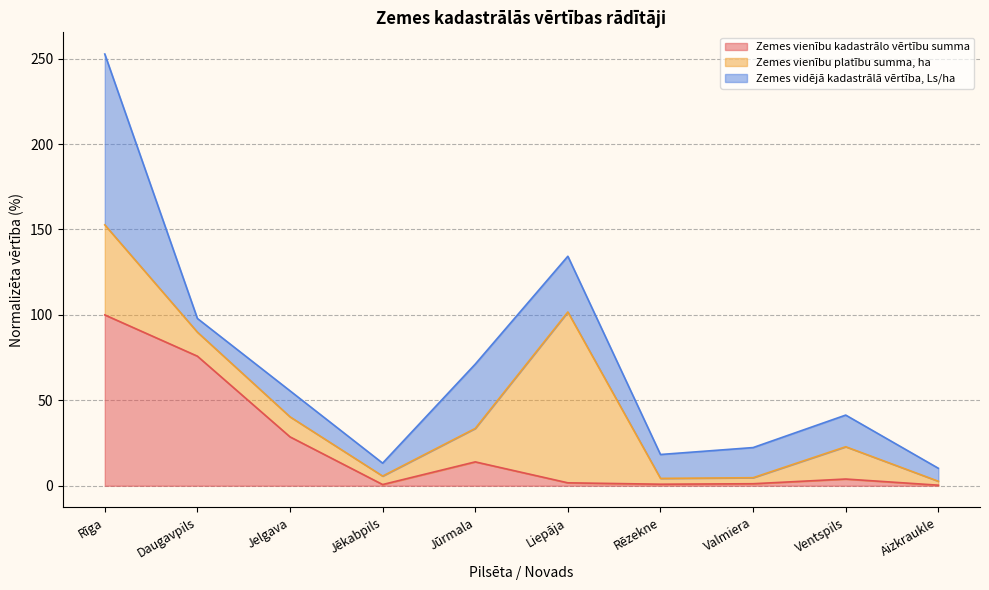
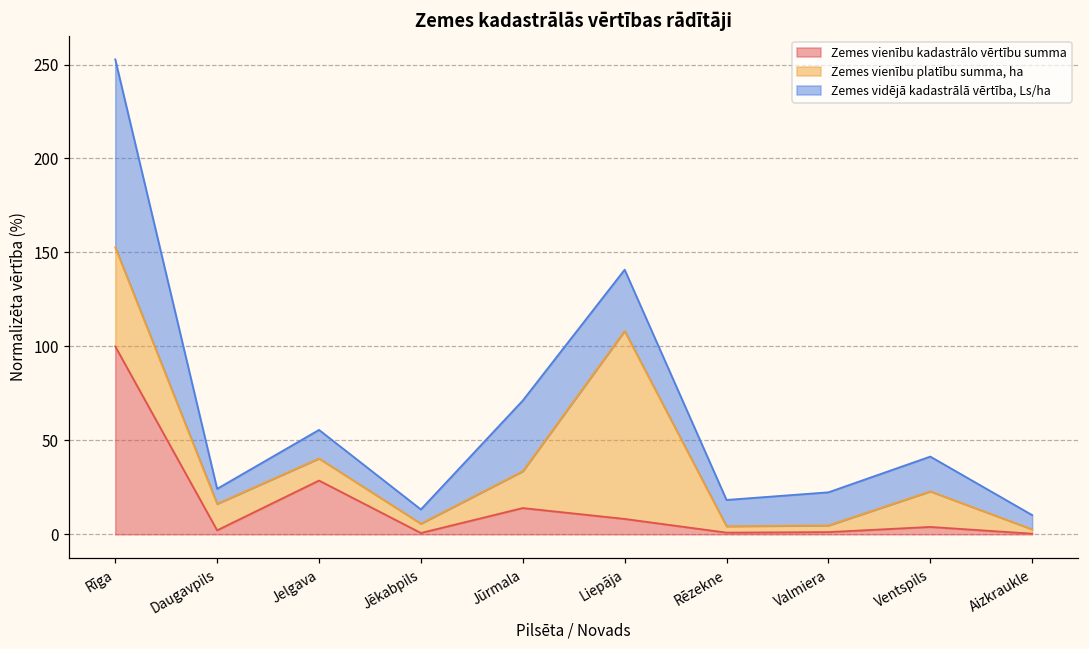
  {
    "Zemes vienību kadastrālo vērtību summa": {
      "Rīga": 100,
-     "Daugavpils": 76,
+     "Daugavpils": 2,
      "Jelgava": 29,
      "Jēkabpils": 1,
      "Jūrmala": 14,
-     "Liepāja": 2,
+     "Liepāja": 8,
      "Rēzekne": 1,
      "Valmiera": 1,
      "Ventspils": 4,
      "Aizkraukle": 0
    },
    "Zemes vienību platību summa, ha": {
      "Rīga": 53,
      "Daugavpils": 14,
      "Jelgava": 12,
      "Jēkabpils": 5,
      "Jūrmala": 20,
      "Liepāja": 100,
      "Rēzekne": 3,
      "Valmiera": 4,
      "Ventspils": 19,
      "Aizkraukle": 2
    },
    "Zemes vidējā kadastrālā vērtība, Ls/ha": {
      "Rīga": 100,
      "Daugavpils": 8,
      "Jelgava": 15,
      "Jēkabpils": 8,
      "Jūrmala": 38,
      "Liepāja": 33,
      "Rēzekne": 14,
      "Valmiera": 18,
      "Ventspils": 19,
      "Aizkraukle": 8
    }
  }
